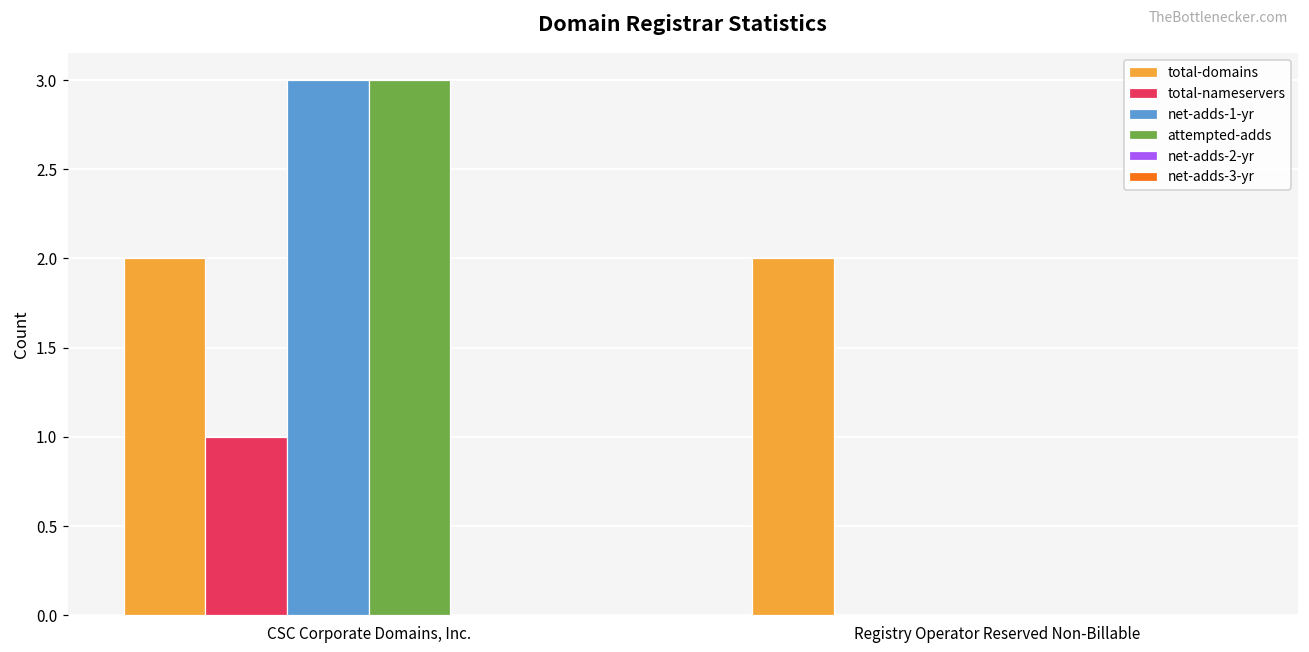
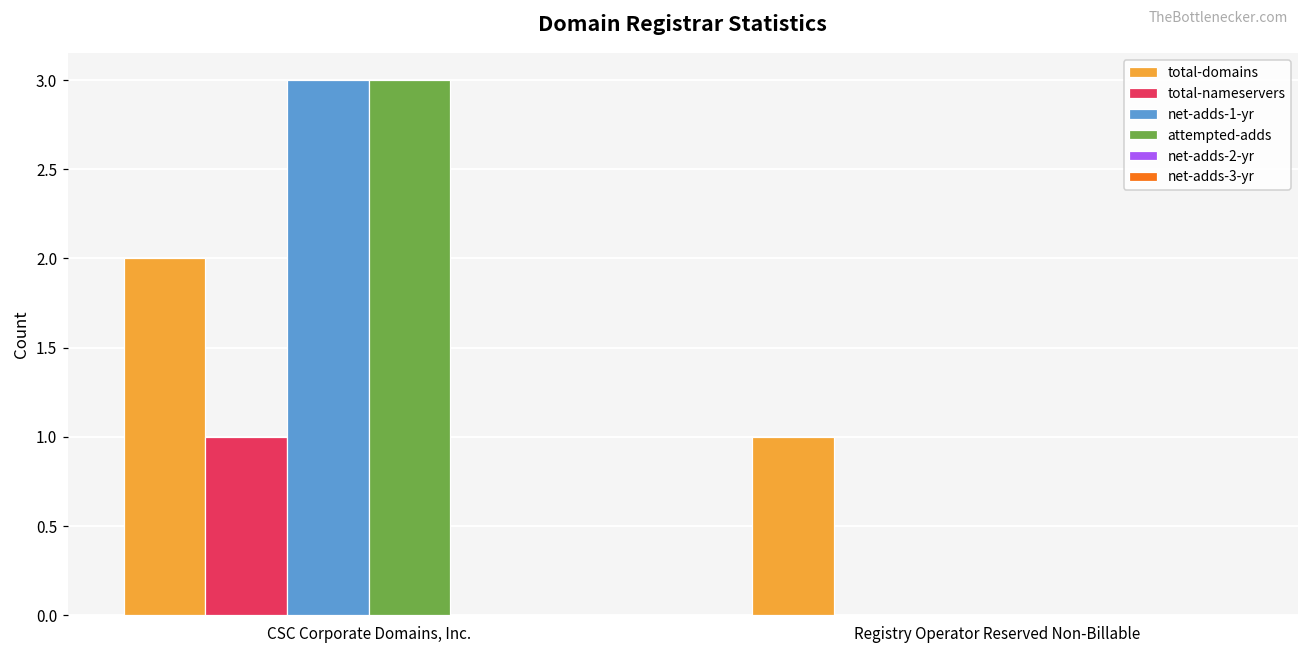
  {
    "total-domains": {
      "CSC Corporate Domains, Inc.": 2,
-     "Registry Operator Reserved Non-Billable": 2
+     "Registry Operator Reserved Non-Billable": 1
    },
    "total-nameservers": {
      "CSC Corporate Domains, Inc.": 1,
      "Registry Operator Reserved Non-Billable": 0
    },
    "net-adds-1-yr": {
      "CSC Corporate Domains, Inc.": 3,
      "Registry Operator Reserved Non-Billable": 0
    },
    "attempted-adds": {
      "CSC Corporate Domains, Inc.": 3,
      "Registry Operator Reserved Non-Billable": 0
    },
    "net-adds-2-yr": {
      "CSC Corporate Domains, Inc.": 0,
      "Registry Operator Reserved Non-Billable": 0
    },
    "net-adds-3-yr": {
      "CSC Corporate Domains, Inc.": 0,
      "Registry Operator Reserved Non-Billable": 0
    }
  }
